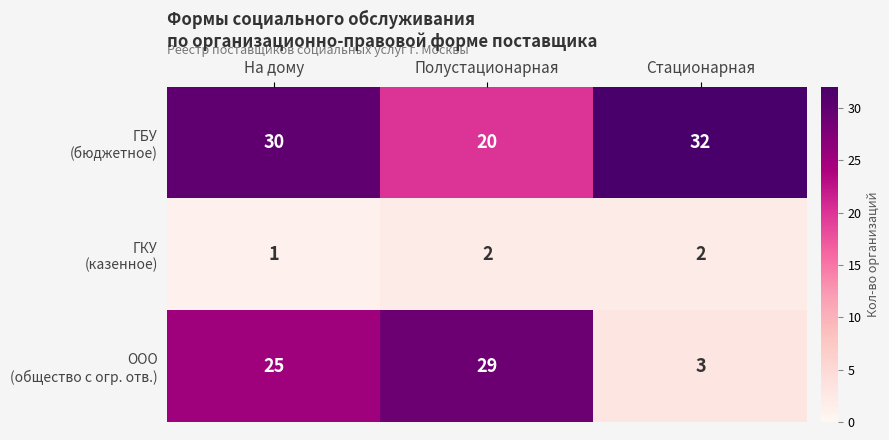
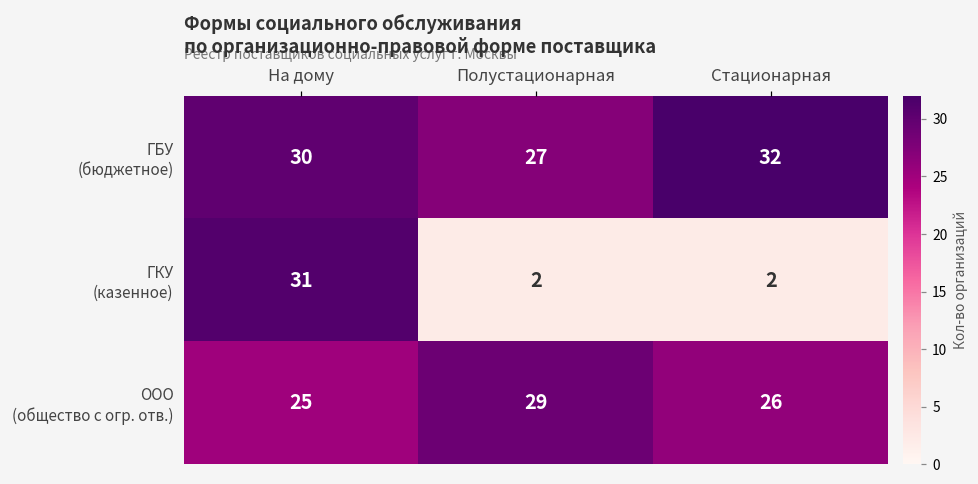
  {
    "ГБУ (бюджетное)": {
      "На дому": 30,
-     "Полустационарная": 20,
+     "Полустационарная": 27,
      "Стационарная": 32
    },
    "ГКУ (казенное)": {
-     "На дому": 1,
+     "На дому": 31,
      "Полустационарная": 2,
      "Стационарная": 2
    },
    "ООО (общество с огр. отв.)": {
      "На дому": 25,
      "Полустационарная": 29,
-     "Стационарная": 3
+     "Стационарная": 26
    }
  }
